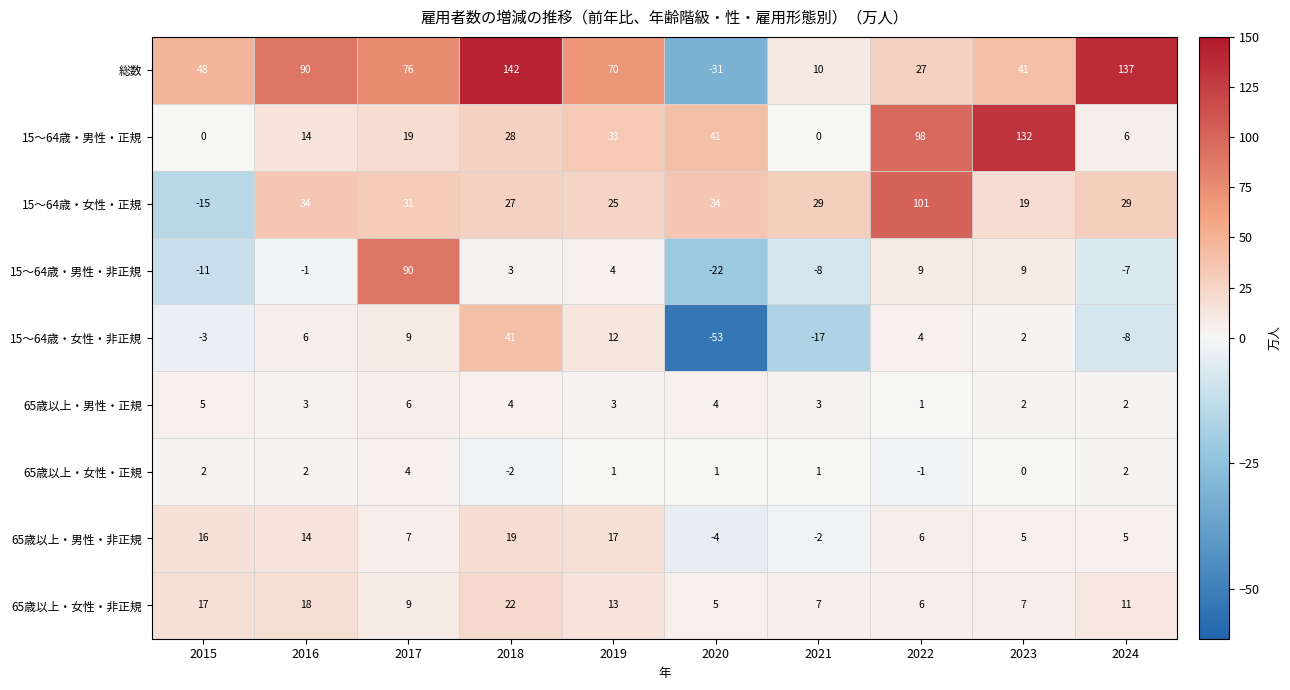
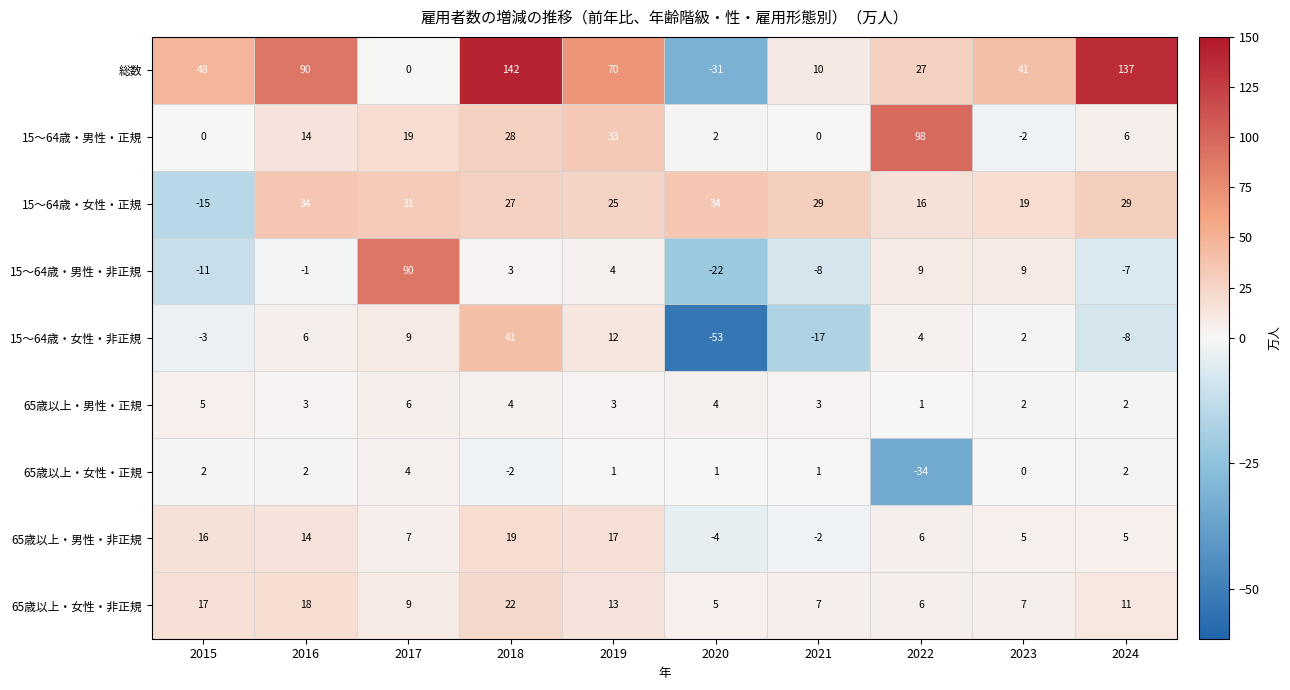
  {
    "総数": {
      "2015": 48,
      "2016": 90,
-     "2017": 76,
+     "2017": 0,
      "2018": 142,
      "2019": 70,
      "2020": -31,
      "2021": 10,
      "2022": 27,
      "2023": 41,
      "2024": 137
    },
    "15～64歳・男性・正規": {
      "2015": 0,
      "2016": 14,
      "2017": 19,
      "2018": 28,
      "2019": 33,
-     "2020": 41,
+     "2020": 2,
      "2021": 0,
      "2022": 98,
-     "2023": 132,
+     "2023": -2,
      "2024": 6
    },
    "15～64歳・女性・正規": {
      "2015": -15,
      "2016": 34,
      "2017": 31,
      "2018": 27,
      "2019": 25,
      "2020": 34,
      "2021": 29,
-     "2022": 101,
+     "2022": 16,
      "2023": 19,
      "2024": 29
    },
    "15～64歳・男性・非正規": {
      "2015": -11,
      "2016": -1,
      "2017": 90,
      "2018": 3,
      "2019": 4,
      "2020": -22,
      "2021": -8,
      "2022": 9,
      "2023": 9,
      "2024": -7
    },
    "15～64歳・女性・非正規": {
      "2015": -3,
      "2016": 6,
      "2017": 9,
      "2018": 41,
      "2019": 12,
      "2020": -53,
      "2021": -17,
      "2022": 4,
      "2023": 2,
      "2024": -8
    },
    "65歳以上・男性・正規": {
      "2015": 5,
      "2016": 3,
      "2017": 6,
      "2018": 4,
      "2019": 3,
      "2020": 4,
      "2021": 3,
      "2022": 1,
      "2023": 2,
      "2024": 2
    },
    "65歳以上・女性・正規": {
      "2015": 2,
      "2016": 2,
      "2017": 4,
      "2018": -2,
      "2019": 1,
      "2020": 1,
      "2021": 1,
-     "2022": -1,
+     "2022": -34,
      "2023": 0,
      "2024": 2
    },
    "65歳以上・男性・非正規": {
      "2015": 16,
      "2016": 14,
      "2017": 7,
      "2018": 19,
      "2019": 17,
      "2020": -4,
      "2021": -2,
      "2022": 6,
      "2023": 5,
      "2024": 5
    },
    "65歳以上・女性・非正規": {
      "2015": 17,
      "2016": 18,
      "2017": 9,
      "2018": 22,
      "2019": 13,
      "2020": 5,
      "2021": 7,
      "2022": 6,
      "2023": 7,
      "2024": 11
    }
  }
